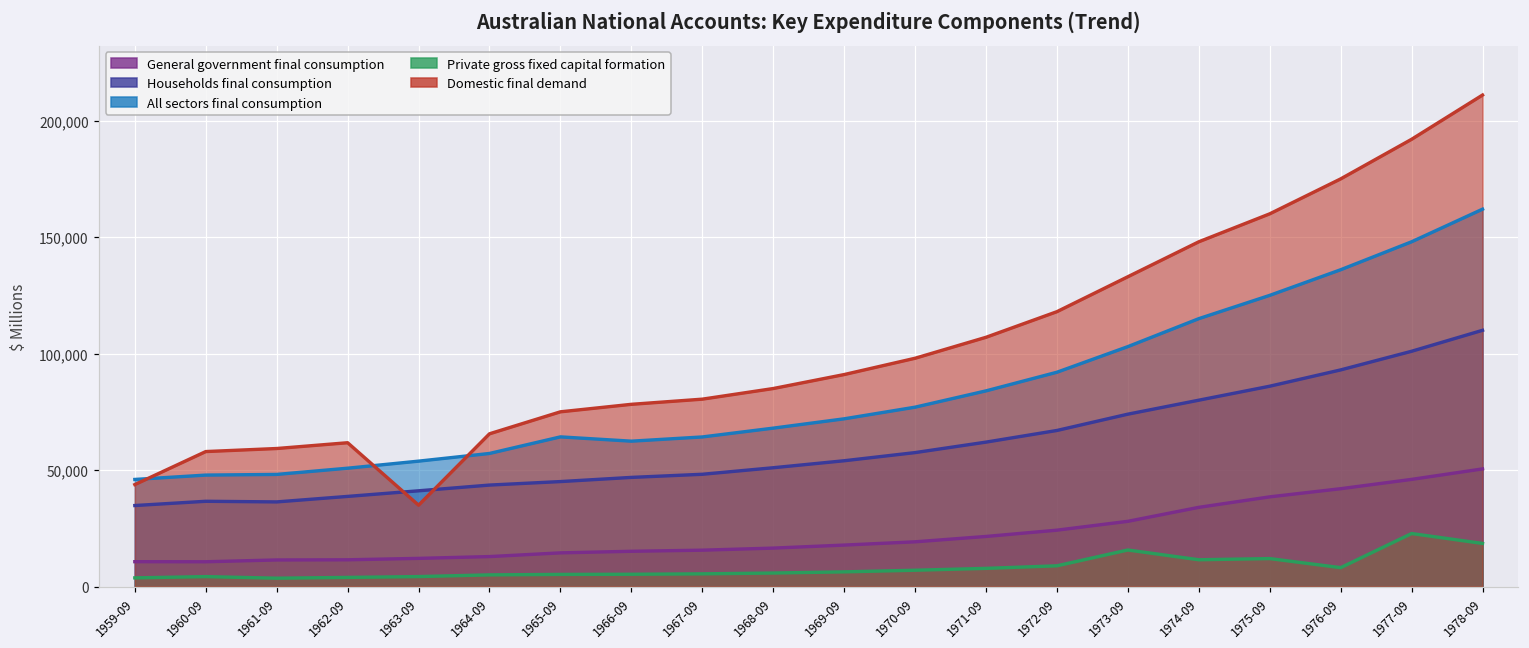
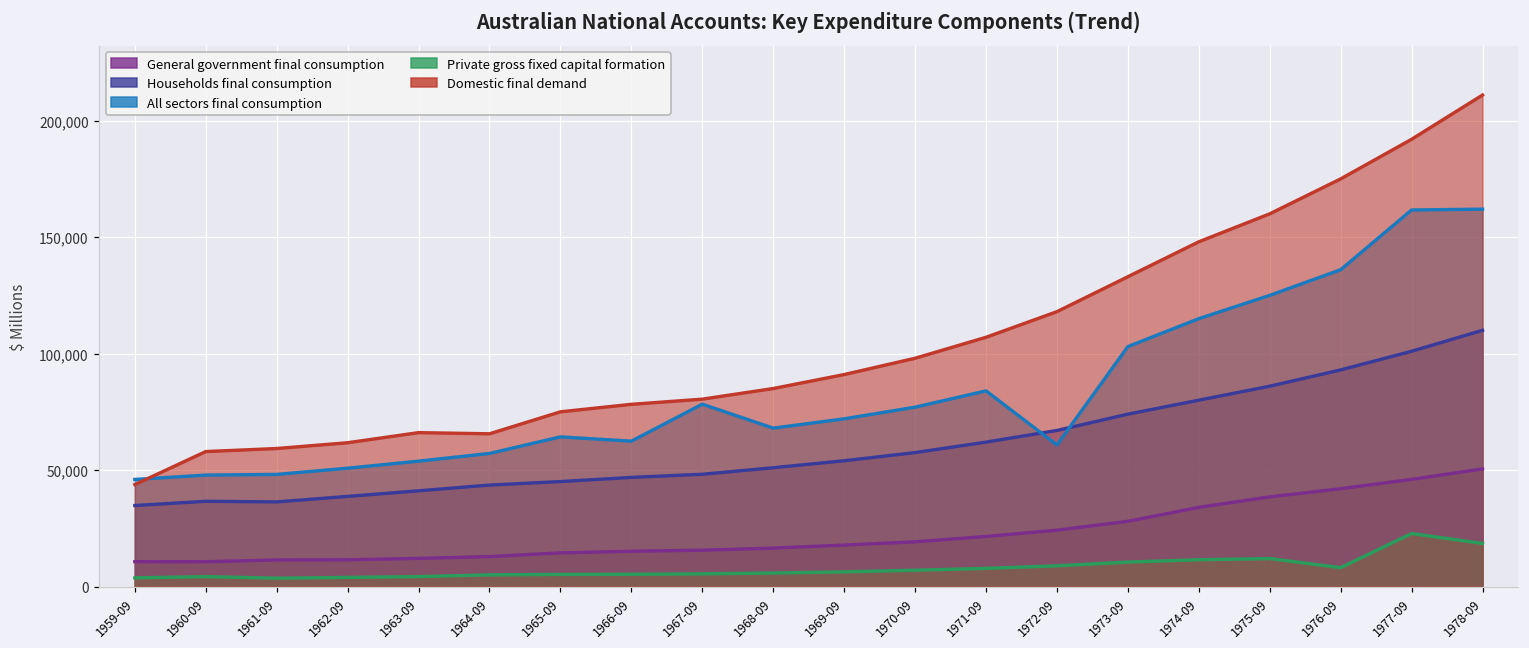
  {
    "All sectors final consumption": {
      "1959-09": "46,000",
      "1960-09": "48,000",
      "1961-09": "48,000",
      "1962-09": "51,000",
      "1963-09": "54,000",
      "1964-09": "57,000",
      "1965-09": "64,000",
      "1966-09": "62,000",
-     "1967-09": "64,000",
+     "1967-09": "78,000",
      "1968-09": "68,000",
      "1969-09": "72,000",
      "1970-09": "77,000",
      "1971-09": "84,000",
-     "1972-09": "92,000",
+     "1972-09": "61,000",
      "1973-09": "103,000",
      "1974-09": "115,000",
      "1975-09": "125,000",
      "1976-09": "136,000",
-     "1977-09": "148,000",
+     "1977-09": "162,000",
      "1978-09": "162,000"
    },
    "Private gross fixed capital formation": {
      "1959-09": "4,000",
      "1960-09": "4,000",
      "1961-09": "4,000",
      "1962-09": "4,000",
      "1963-09": "4,000",
      "1964-09": "5,000",
      "1965-09": "5,000",
      "1966-09": "5,000",
      "1967-09": "5,000",
      "1968-09": "6,000",
      "1969-09": "6,000",
      "1970-09": "7,000",
      "1971-09": "8,000",
      "1972-09": "9,000",
-     "1973-09": "16,000",
+     "1973-09": "11,000",
      "1974-09": "12,000",
      "1975-09": "12,000",
      "1976-09": "8,000",
      "1977-09": "23,000",
      "1978-09": "19,000"
    },
    "Domestic final demand": {
      "1959-09": "44,000",
      "1960-09": "58,000",
      "1961-09": "59,000",
      "1962-09": "62,000",
-     "1963-09": "35,000",
+     "1963-09": "66,000",
      "1964-09": "66,000",
      "1965-09": "75,000",
      "1966-09": "78,000",
      "1967-09": "80,000",
      "1968-09": "85,000",
      "1969-09": "91,000",
      "1970-09": "98,000",
      "1971-09": "107,000",
      "1972-09": "118,000",
      "1973-09": "133,000",
      "1974-09": "148,000",
      "1975-09": "160,000",
      "1976-09": "175,000",
      "1977-09": "192,000",
      "1978-09": "211,000"
    }
  }
